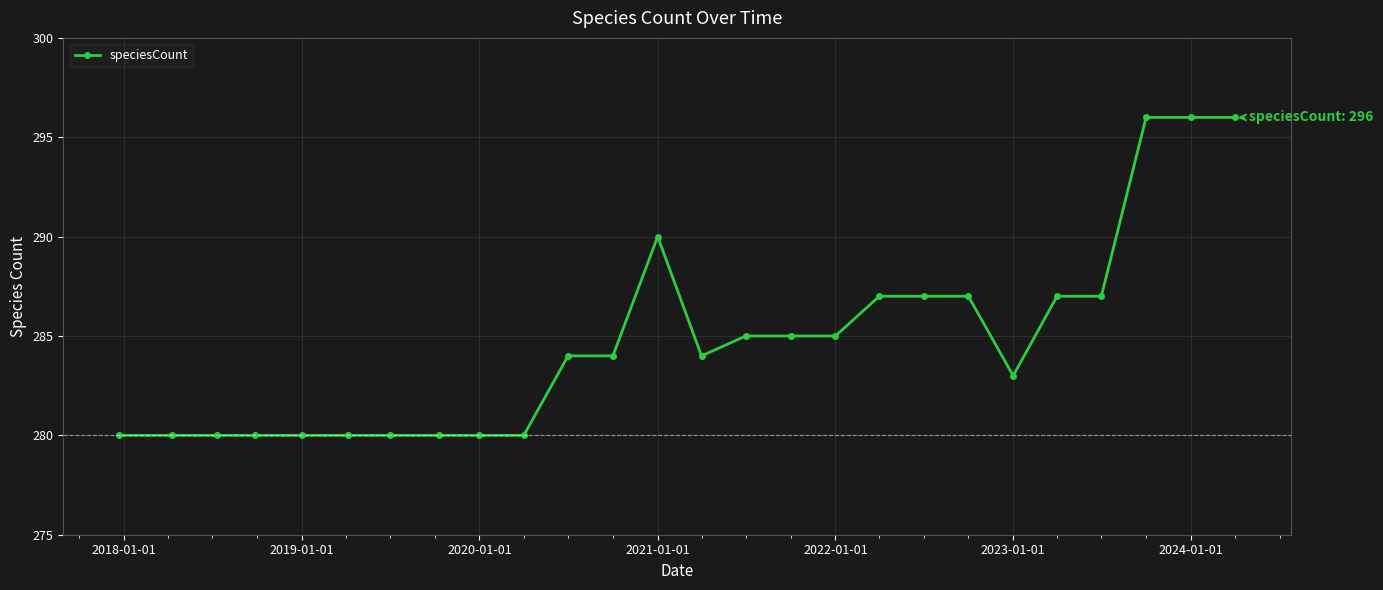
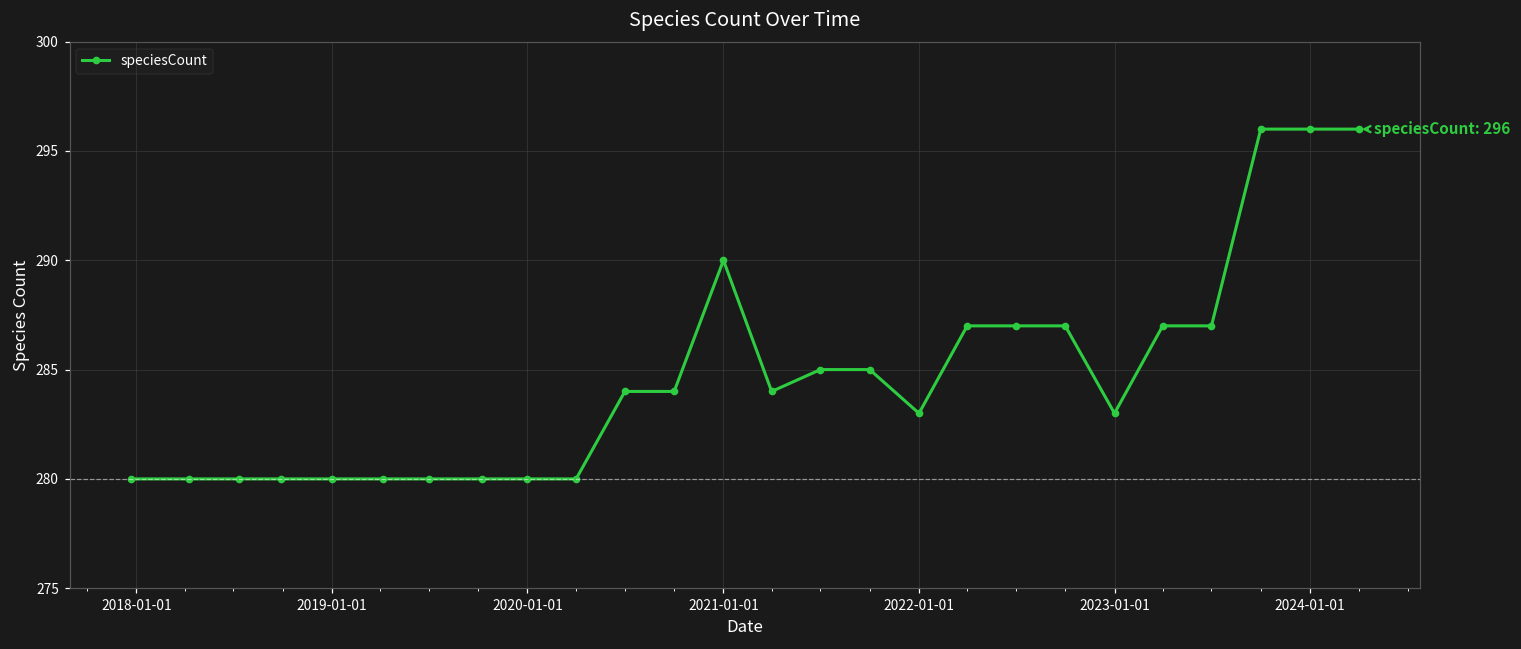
  {
    "2019-01-01": 280,
    "2020-01-01": 280,
    "2021-01-01": 290,
-   "2022-01-01": 285,
+   "2022-01-01": 283,
    "2023-01-01": 283,
    "2024-01-01": 296
  }
